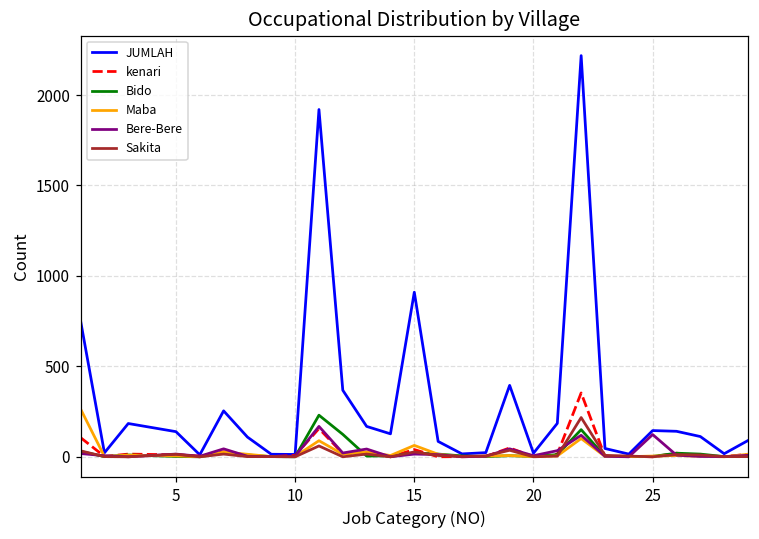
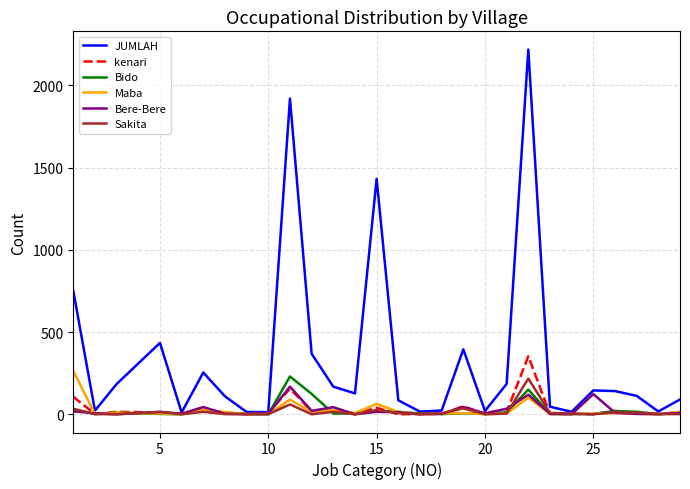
  {
    "JUMLAH": {
-     "5": 140,
-     "15": 910,
+     "5": 430,
+     "15": 1430,
      "25": 150
    },
    "Maba": {
      "15": 60
    },
    "Bere-Bere": {
      "25": 120
    }
  }
